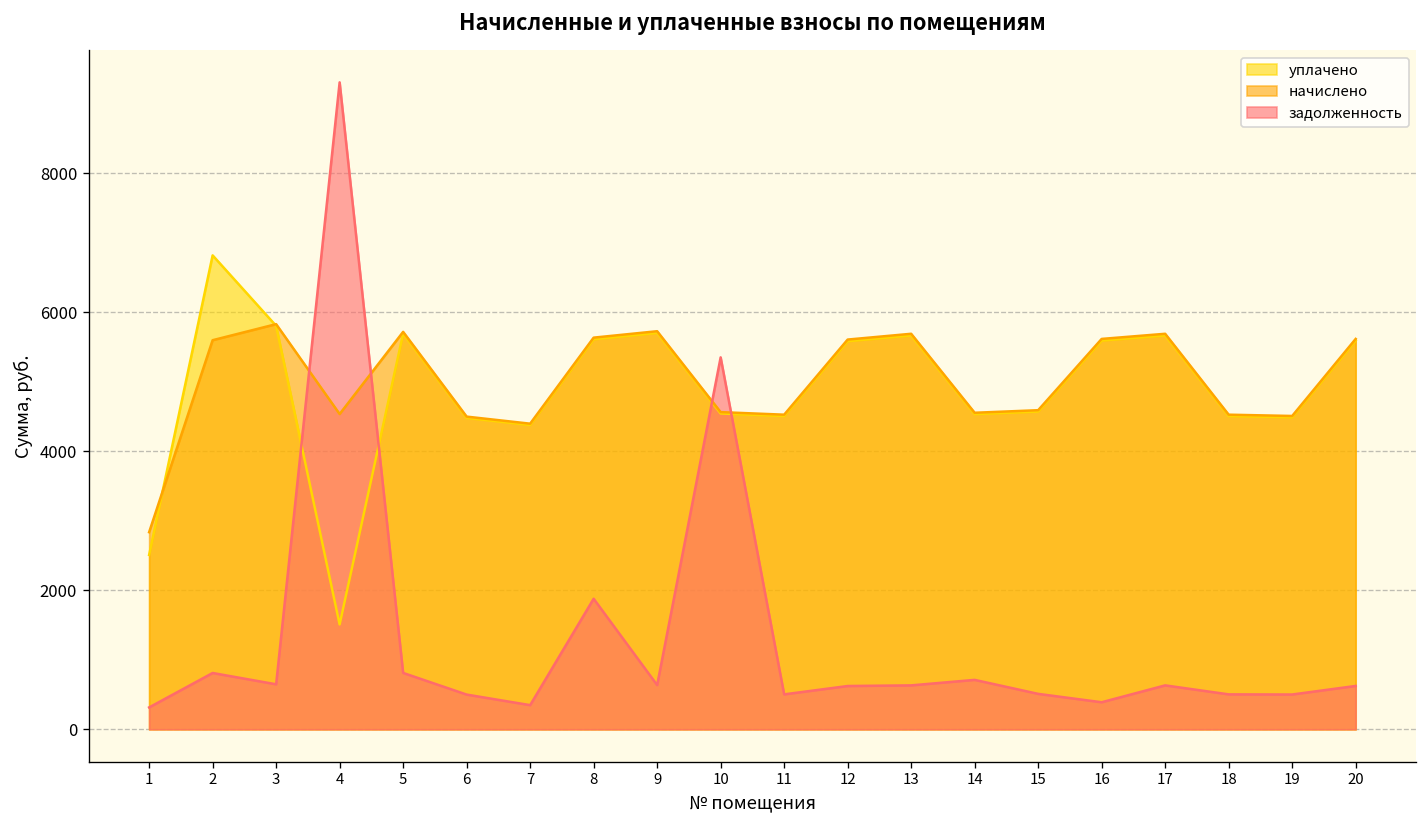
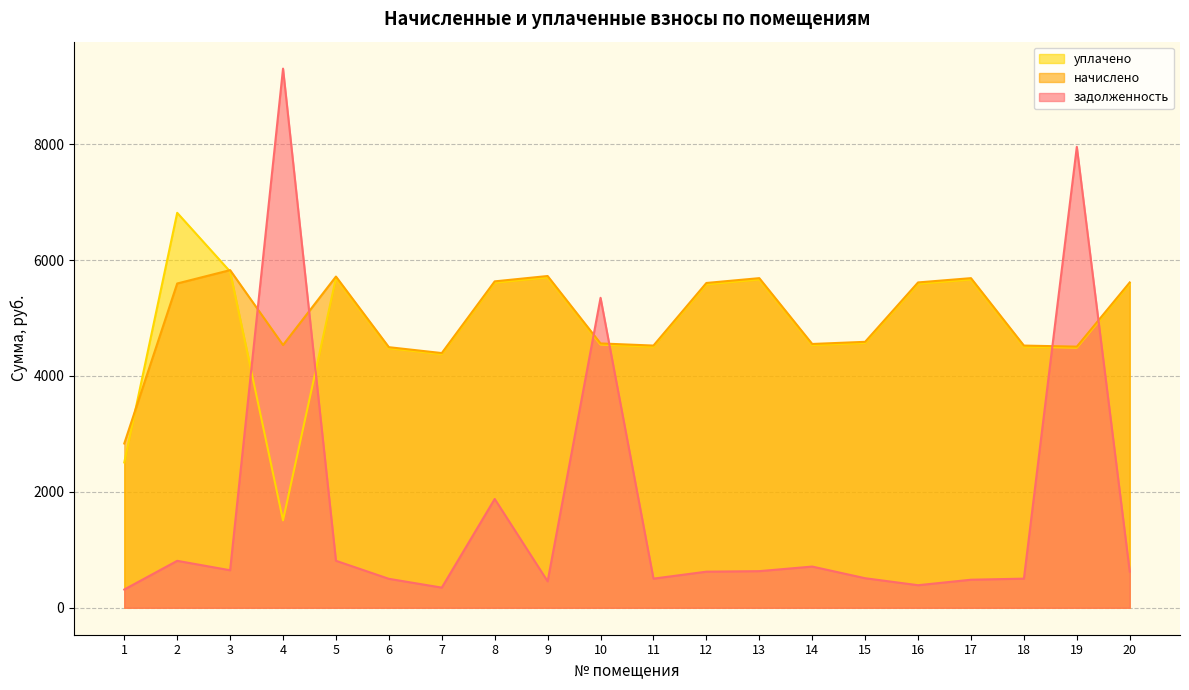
  {
    "задолженность": {
      "1": 300,
      "2": 800,
      "3": 600,
      "4": 9300,
      "5": 800,
      "6": 500,
      "7": 300,
      "8": 1900,
-     "9": 600,
+     "9": 500,
      "10": 5300,
      "11": 500,
      "12": 600,
      "13": 600,
      "14": 700,
      "15": 500,
      "16": 400,
-     "17": 600,
+     "17": 500,
      "18": 500,
-     "19": 500,
+     "19": 8000,
      "20": 600
    }
  }
